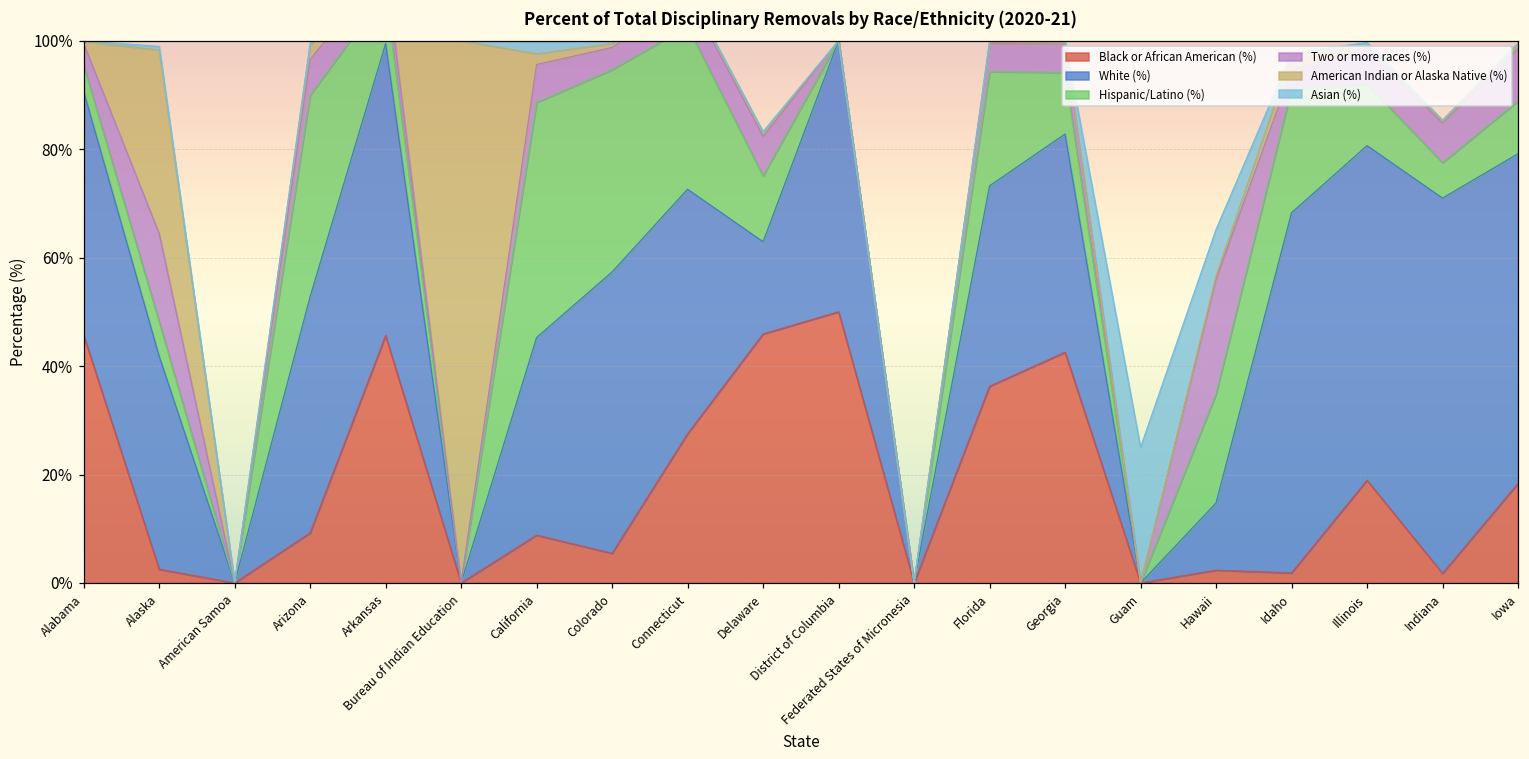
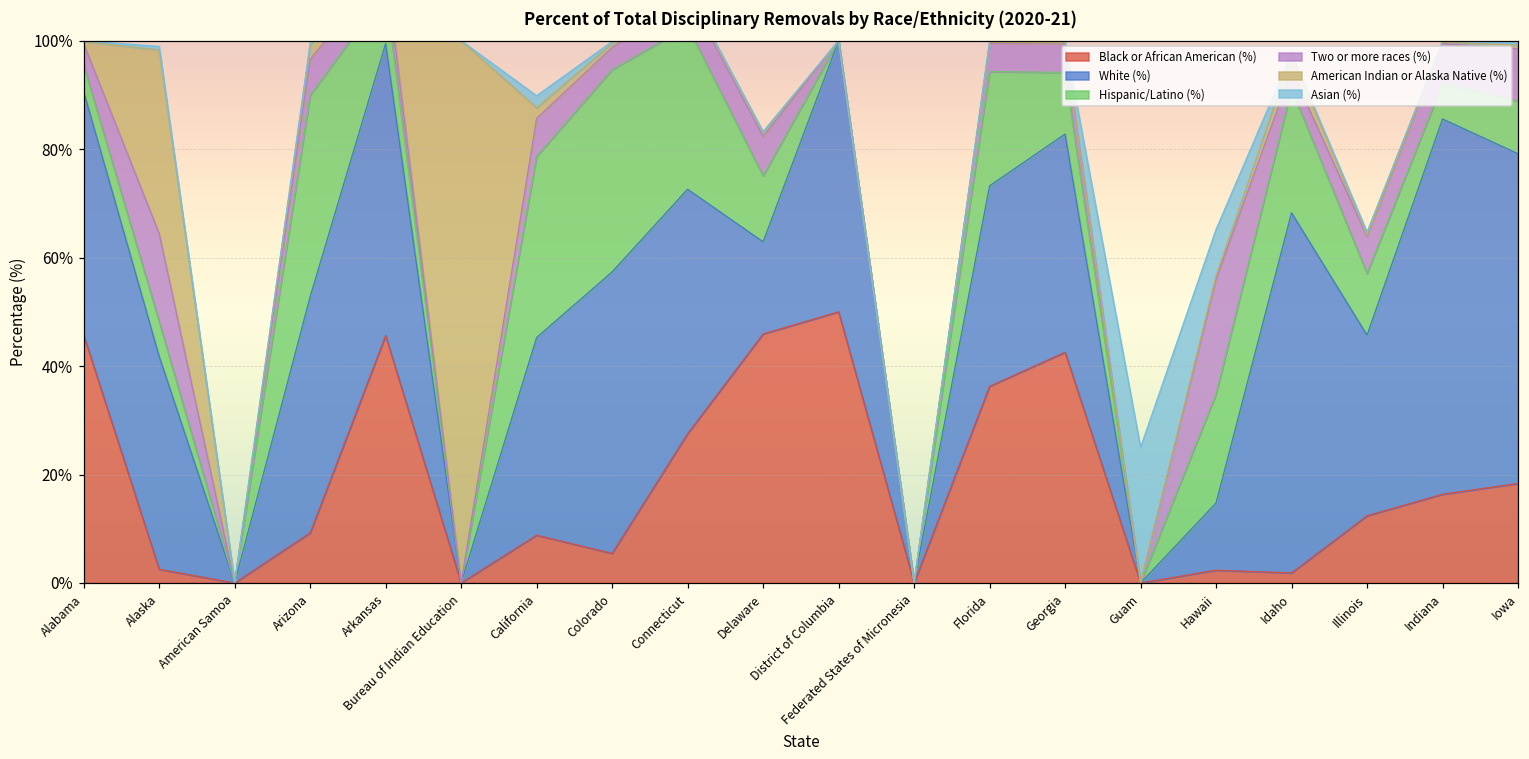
  {
    "Black or African American (%)": {
      "Alabama": "46%",
      "Alaska": "3%",
      "Arizona": "9%",
      "Arkansas": "46%",
      "California": "9%",
      "Colorado": "5%",
      "Connecticut": "28%",
      "Delaware": "46%",
      "District of Columbia": "50%",
      "Florida": "36%",
      "Georgia": "43%",
      "Hawaii": "2%",
      "Idaho": "2%",
-     "Illinois": "19%",
-     "Indiana": "2%",
+     "Illinois": "12%",
+     "Indiana": "16%",
      "Iowa": "18%"
    },
    "White (%)": {
      "Alabama": "45%",
      "Alaska": "39%",
      "Arizona": "44%",
      "Arkansas": "54%",
      "California": "36%",
      "Colorado": "52%",
      "Connecticut": "45%",
      "Delaware": "17%",
      "Florida": "37%",
      "Georgia": "40%",
      "Hawaii": "12%",
      "Idaho": "66%",
-     "Illinois": "62%",
+     "Illinois": "33%",
      "Indiana": "69%",
      "Iowa": "61%"
    },
    "Hispanic/Latino (%)": {
      "Alabama": "5%",
      "Alaska": "6%",
      "Arizona": "37%",
-     "California": "43%",
+     "California": "33%",
      "Colorado": "37%",
      "Delaware": "12%",
      "Florida": "21%",
      "Hawaii": "20%",
      "Iowa": "10%"
    },
    "Two or more races (%)": {
      "Alaska": "16%",
      "Arizona": "7%",
      "California": "7%",
      "Colorado": "4%",
      "Delaware": "7%",
      "Hawaii": "21%",
      "Iowa": "10%"
    },
    "American Indian or Alaska Native (%)": {
      "Alaska": "34%",
      "California": "2%",
      "Hawaii": "1%"
    },
    "Asian (%)": {
      "Alaska": "1%",
      "California": "2%",
      "Guam": "25%",
      "Hawaii": "9%",
      "Illinois": "1%"
    }
  }
